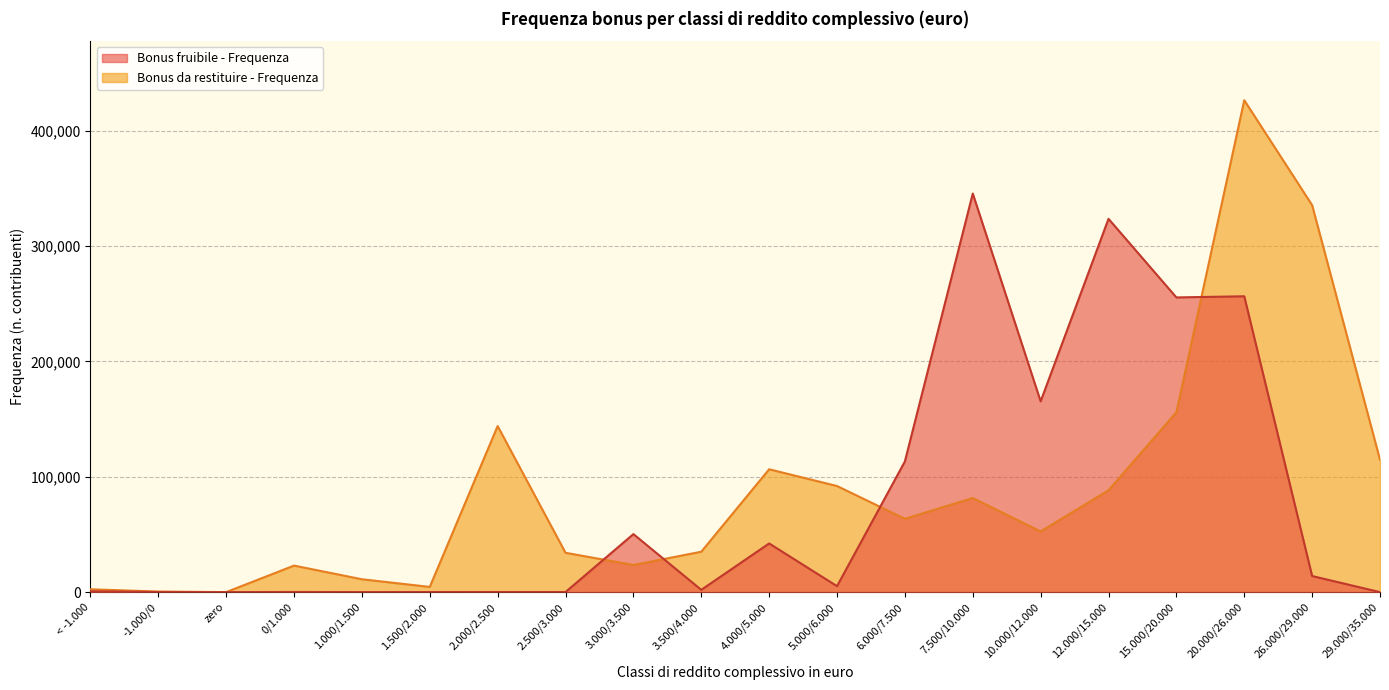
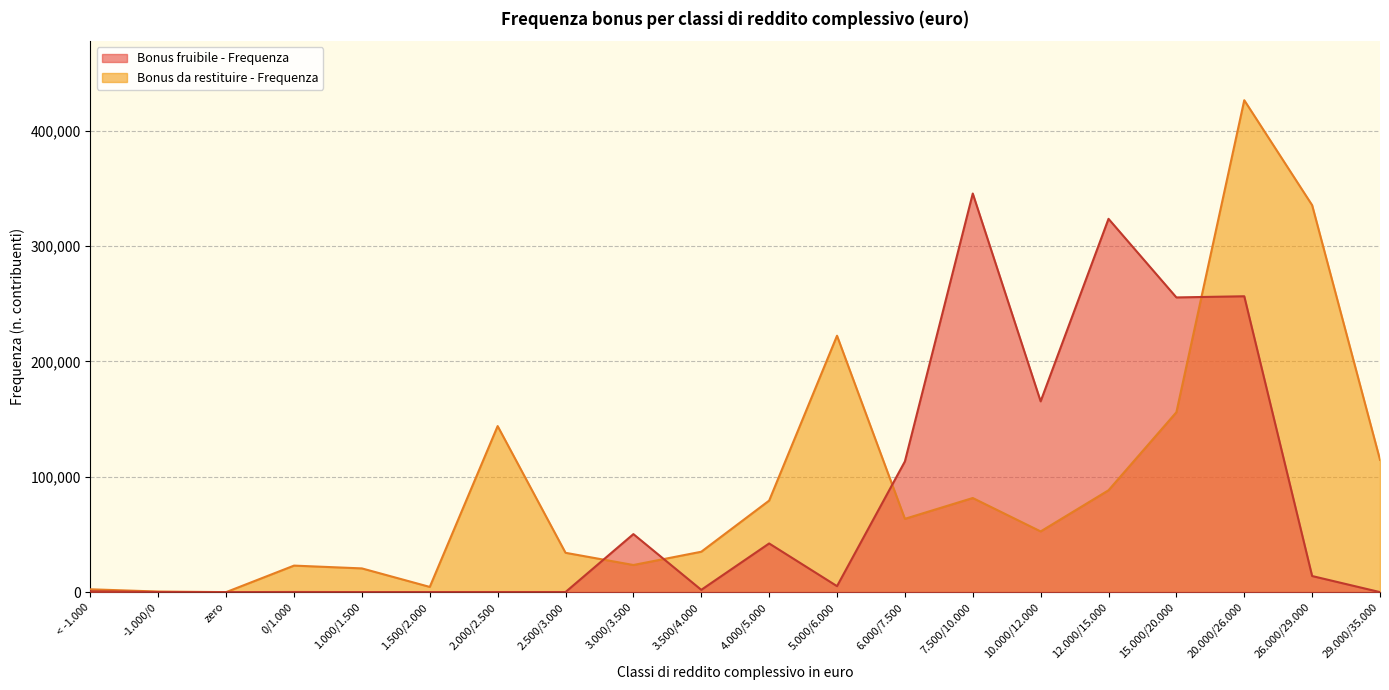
  {
    "Bonus da restituire - Frequenza": {
      "0/1.000": "23,000",
-     "1.000/1.500": "11,000",
+     "1.000/1.500": "21,000",
      "1.500/2.000": "5,000",
      "2.000/2.500": "144,000",
      "2.500/3.000": "34,000",
      "3.000/3.500": "24,000",
      "3.500/4.000": "35,000",
-     "4.000/5.000": "107,000",
-     "5.000/6.000": "92,000",
+     "4.000/5.000": "79,000",
+     "5.000/6.000": "222,000",
      "6.000/7.500": "64,000",
      "7.500/10.000": "82,000",
      "10.000/12.000": "53,000",
      "12.000/15.000": "88,000",
      "15.000/20.000": "156,000",
      "20.000/26.000": "427,000",
      "26.000/29.000": "336,000",
      "29.000/35.000": "115,000"
    },
    "Bonus fruibile - Frequenza": {
      "0/1.000": "0",
      "1.000/1.500": "0",
      "1.500/2.000": "0",
      "2.000/2.500": "0",
      "2.500/3.000": "0",
      "3.000/3.500": "50,000",
      "3.500/4.000": "2,000",
      "4.000/5.000": "42,000",
      "5.000/6.000": "5,000",
      "6.000/7.500": "113,000",
      "7.500/10.000": "346,000",
      "10.000/12.000": "165,000",
      "12.000/15.000": "324,000",
      "15.000/20.000": "256,000",
      "20.000/26.000": "257,000",
      "26.000/29.000": "14,000",
      "29.000/35.000": "0"
    }
  }
